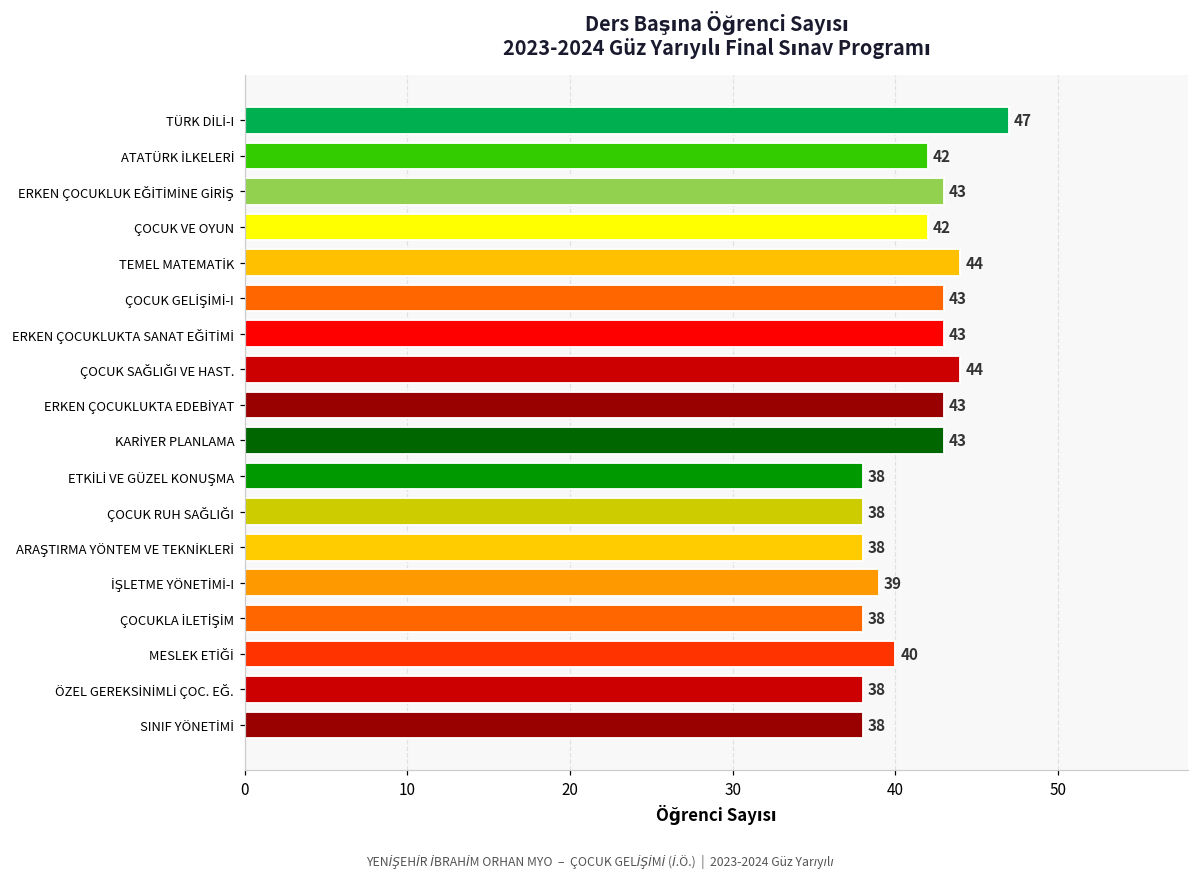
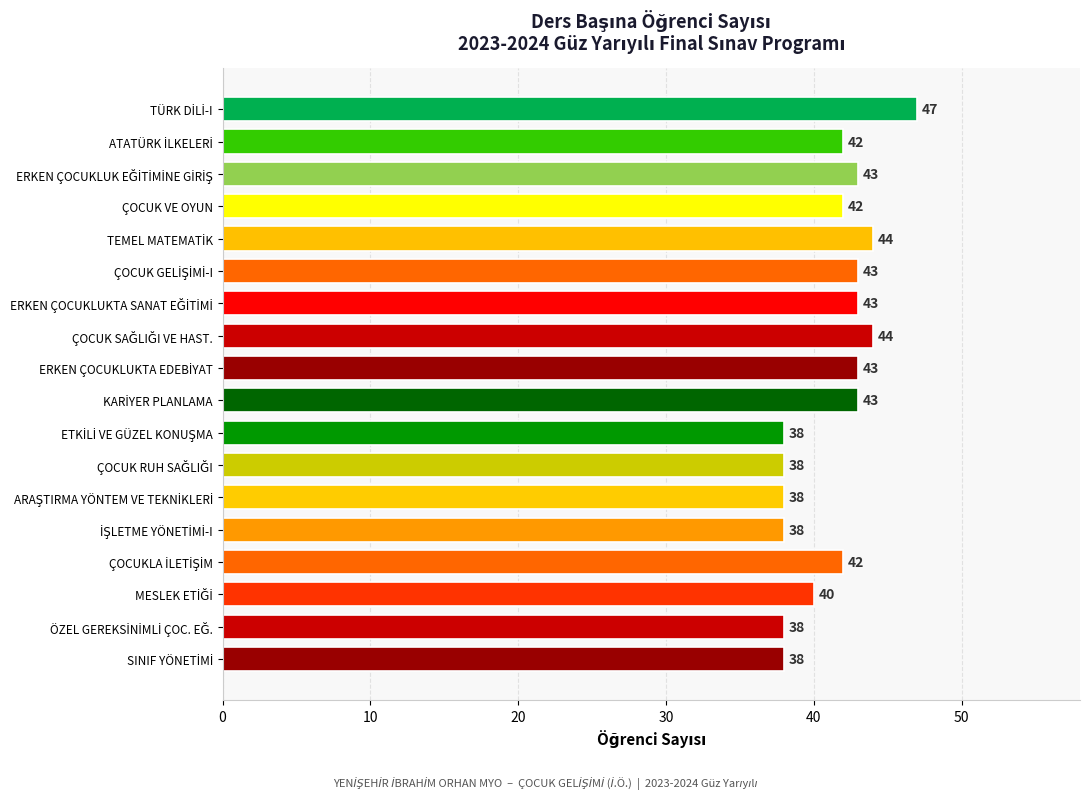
  {
    "TÜRK DİLİ-I": 47,
    "ATATÜRK İLKELERİ": 42,
    "ERKEN ÇOCUKLUK EĞİTİMİNE GİRİŞ": 43,
    "ÇOCUK VE OYUN": 42,
    "TEMEL MATEMATİK": 44,
    "ÇOCUK GELİŞİMİ-I": 43,
    "ERKEN ÇOCUKLUKTA SANAT EĞİTİMİ": 43,
    "ÇOCUK SAĞLIĞI VE HAST.": 44,
    "ERKEN ÇOCUKLUKTA EDEBİYAT": 43,
    "KARİYER PLANLAMA": 43,
    "ETKİLİ VE GÜZEL KONUŞMA": 38,
    "ÇOCUK RUH SAĞLIĞI": 38,
    "ARAŞTIRMA YÖNTEM VE TEKNİKLERİ": 38,
-   "İŞLETME YÖNETİMİ-I": 39,
-   "ÇOCUKLA İLETİŞİM": 38,
+   "İŞLETME YÖNETİMİ-I": 38,
+   "ÇOCUKLA İLETİŞİM": 42,
    "MESLEK ETİĞİ": 40,
    "ÖZEL GEREKSİNİMLİ ÇOC. EĞ.": 38,
    "SINIF YÖNETİMİ": 38
  }
